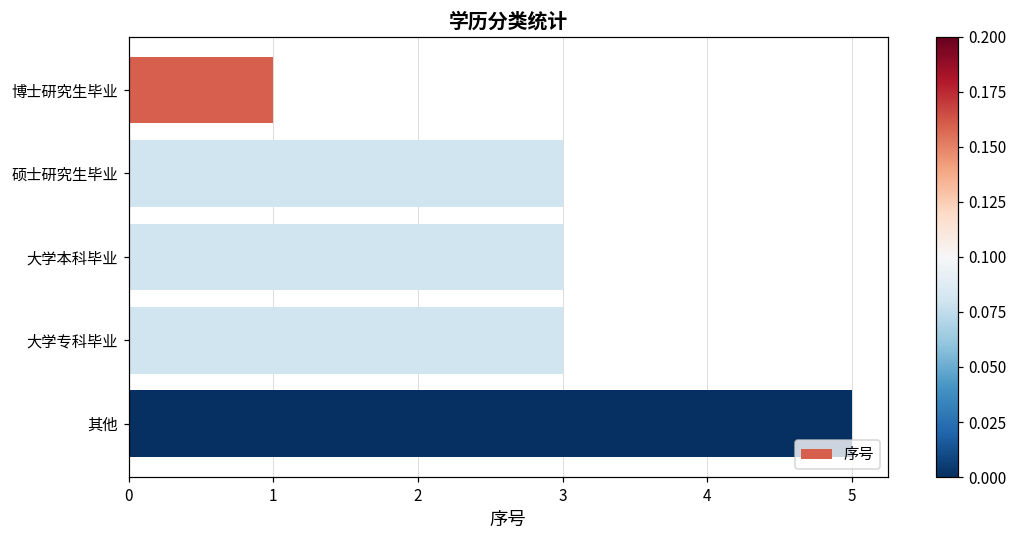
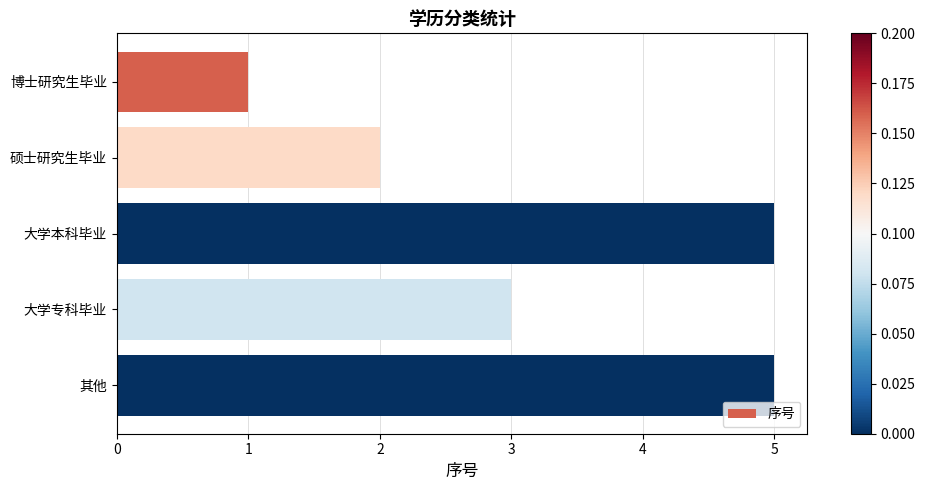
  {
    "博士研究生毕业": 1,
-   "硕士研究生毕业": 3,
-   "大学本科毕业": 3,
+   "硕士研究生毕业": 2,
+   "大学本科毕业": 5,
    "大学专科毕业": 3,
    "其他": 5
  }
